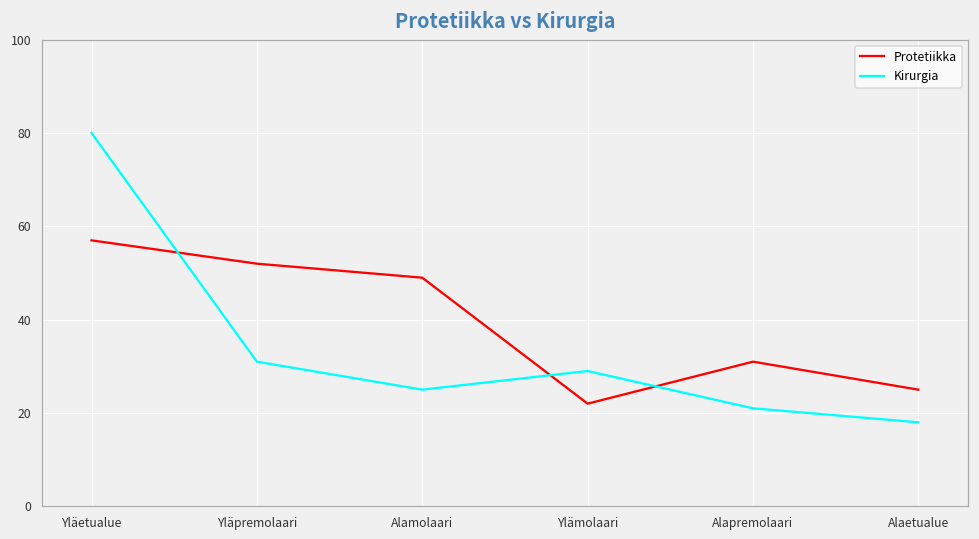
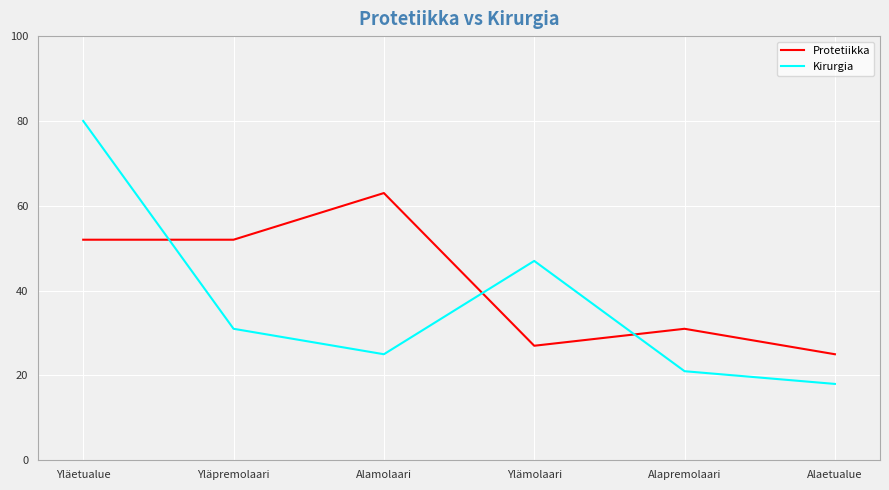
  {
    "Protetiikka": {
-     "Yläetualue": 57,
+     "Yläetualue": 52,
      "Yläpremolaari": 52,
-     "Alamolaari": 49,
-     "Ylämolaari": 22,
+     "Alamolaari": 63,
+     "Ylämolaari": 27,
      "Alapremolaari": 31,
      "Alaetualue": 25
    },
    "Kirurgia": {
      "Yläetualue": 80,
      "Yläpremolaari": 31,
      "Alamolaari": 25,
-     "Ylämolaari": 29,
+     "Ylämolaari": 47,
      "Alapremolaari": 21,
      "Alaetualue": 18
    }
  }
